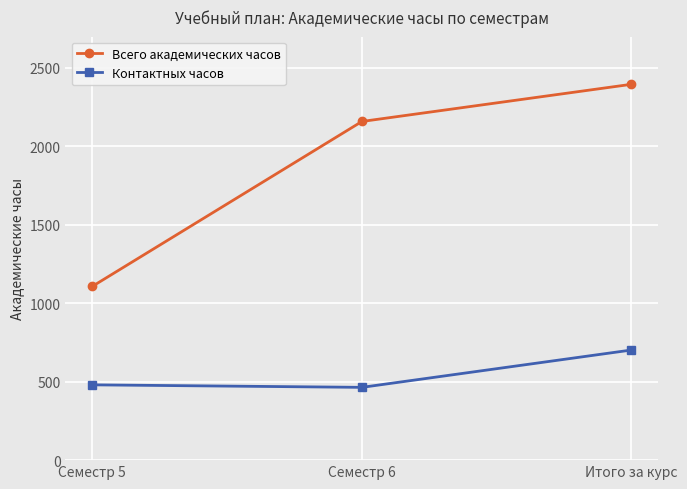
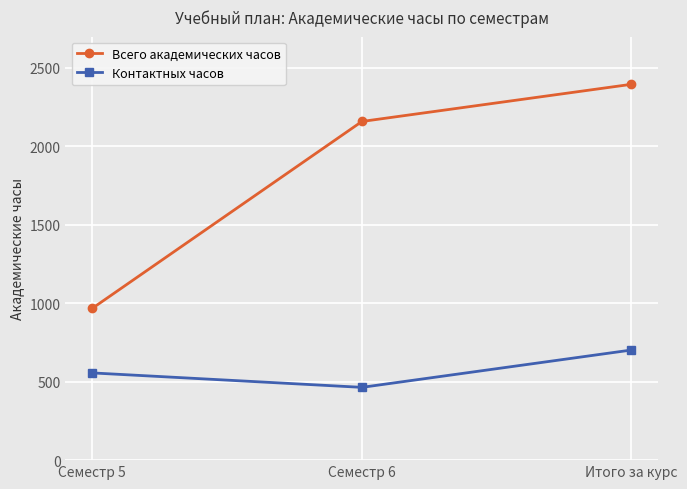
  {
    "Всего академических часов": {
-     "Семестр 5": 1110,
+     "Семестр 5": 970,
      "Семестр 6": 2160,
      "Итого за курс": 2400
    },
    "Контактных часов": {
-     "Семестр 5": 480,
+     "Семестр 5": 560,
      "Семестр 6": 460,
      "Итого за курс": 700
    }
  }
